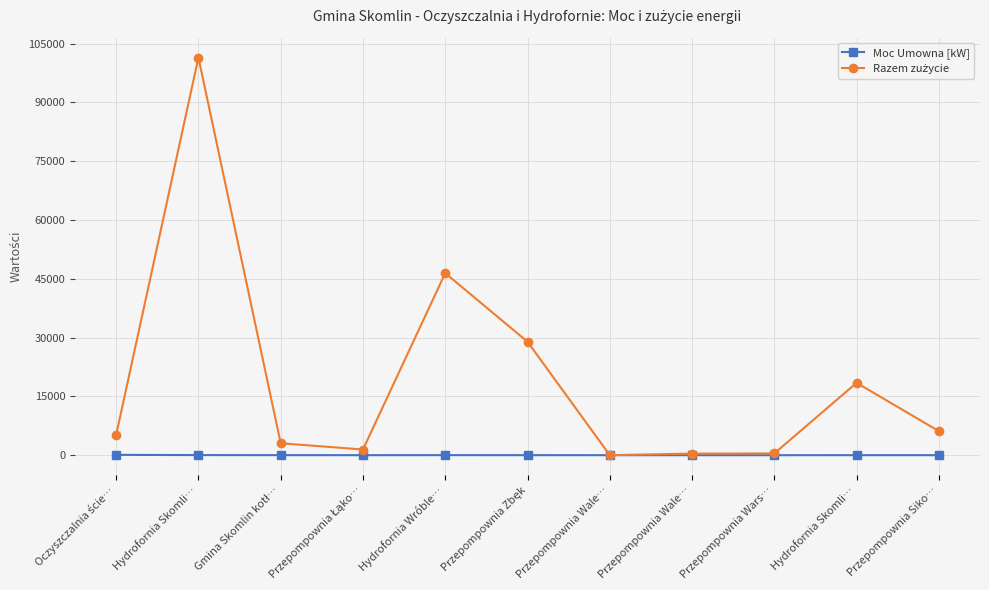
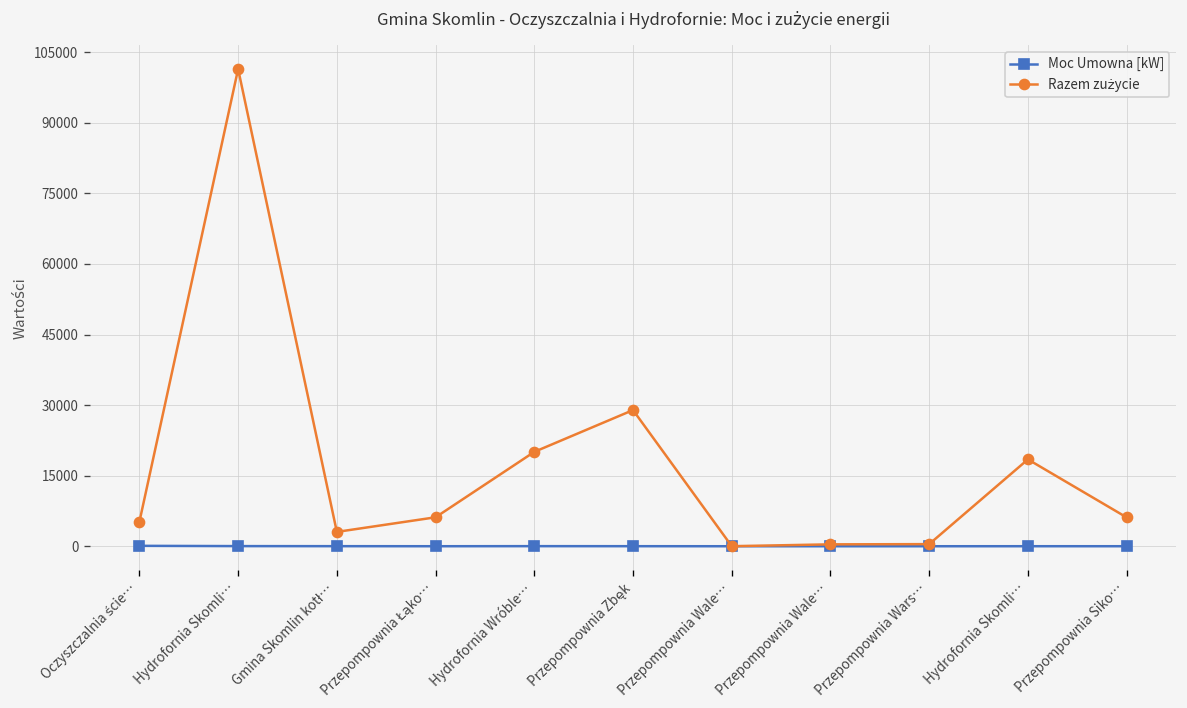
  {
    "Moc Umowna [kW]": {
      "Oczyszczalnia ście…": 0,
      "Gmina Skomlin kotł…": 0,
      "Przepompownia Łąko…": 0,
      "Hydrofornia Wróble…": 0,
      "Przepompownia Zbęk": 0,
      "Przepompownia Siko…": 0
    },
    "Razem zużycie": {
      "Oczyszczalnia ście…": 5000,
      "Gmina Skomlin kotł…": 3000,
-     "Przepompownia Łąko…": 1000,
-     "Hydrofornia Wróble…": 46000,
+     "Przepompownia Łąko…": 6000,
+     "Hydrofornia Wróble…": 20000,
      "Przepompownia Zbęk": 29000,
      "Przepompownia Siko…": 6000
    }
  }
